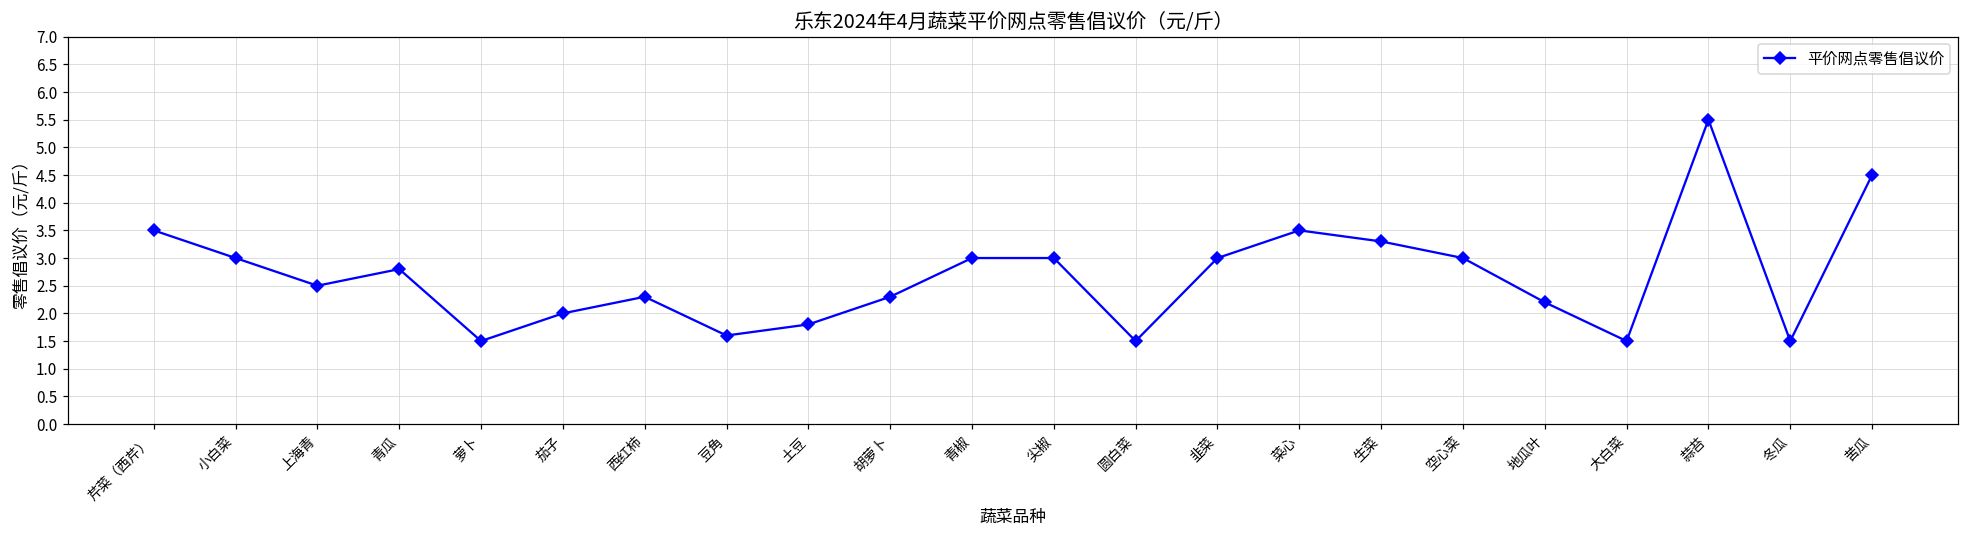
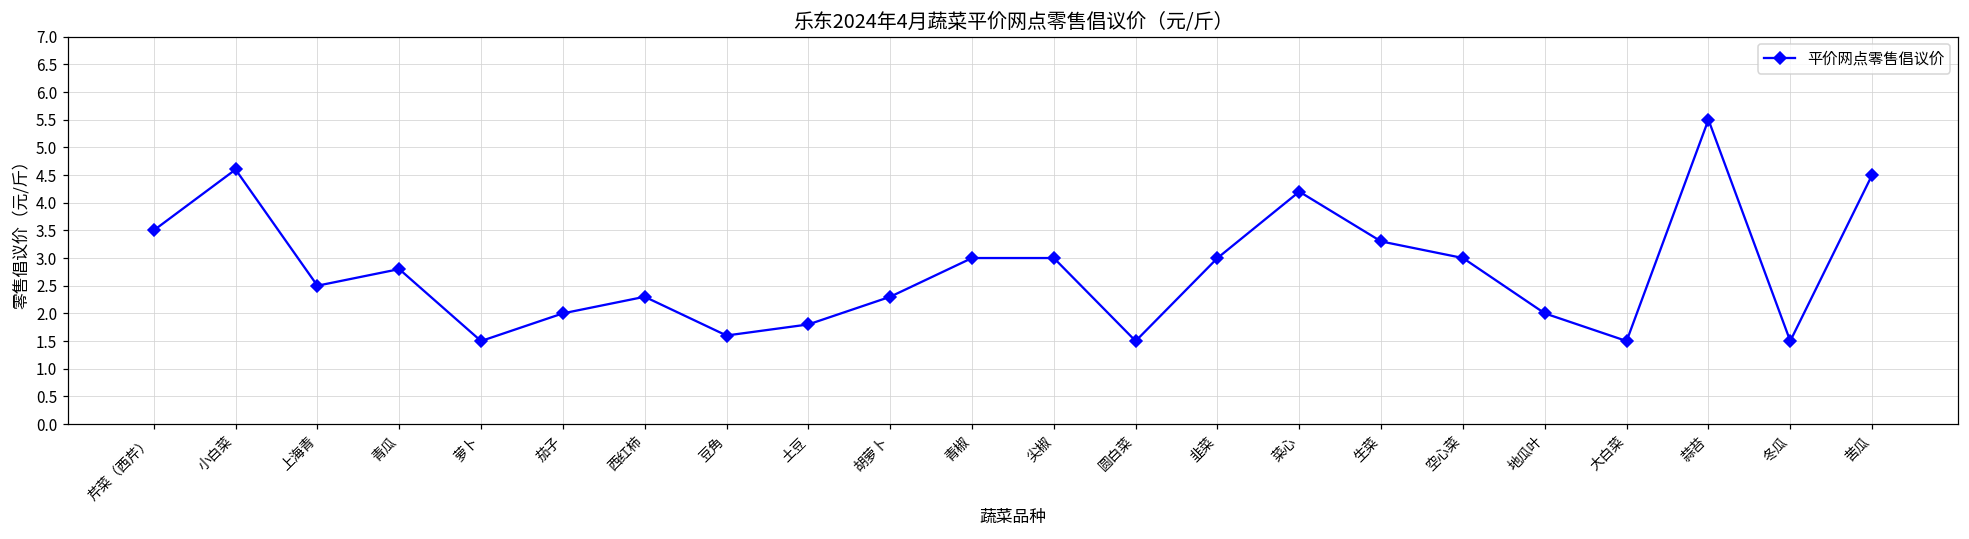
  {
    "芹菜（西芹）": 3.5,
-   "小白菜": 3.0,
+   "小白菜": 4.6,
    "上海青": 2.5,
    "青瓜": 2.8,
    "萝卜": 1.5,
    "茄子": 2.0,
    "西红柿": 2.3,
    "豆角": 1.6,
    "土豆": 1.8,
    "胡萝卜": 2.3,
    "青椒": 3.0,
    "尖椒": 3.0,
    "圆白菜": 1.5,
    "韭菜": 3.0,
-   "菜心": 3.5,
+   "菜心": 4.2,
    "生菜": 3.3,
    "空心菜": 3.0,
-   "地瓜叶": 2.2,
+   "地瓜叶": 2.0,
    "大白菜": 1.5,
    "蒜苔": 5.5,
    "冬瓜": 1.5,
    "苦瓜": 4.5
  }
